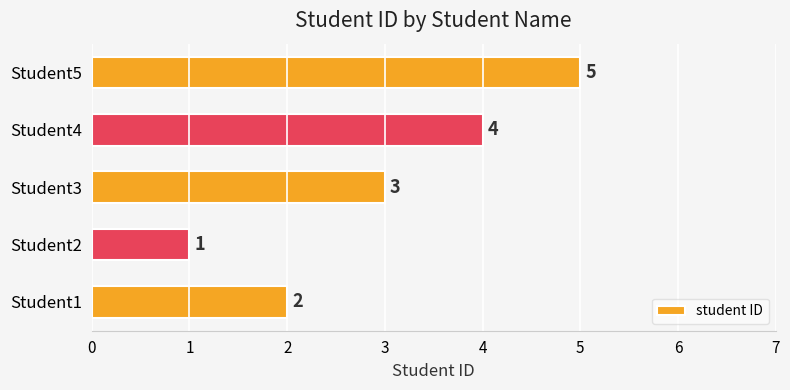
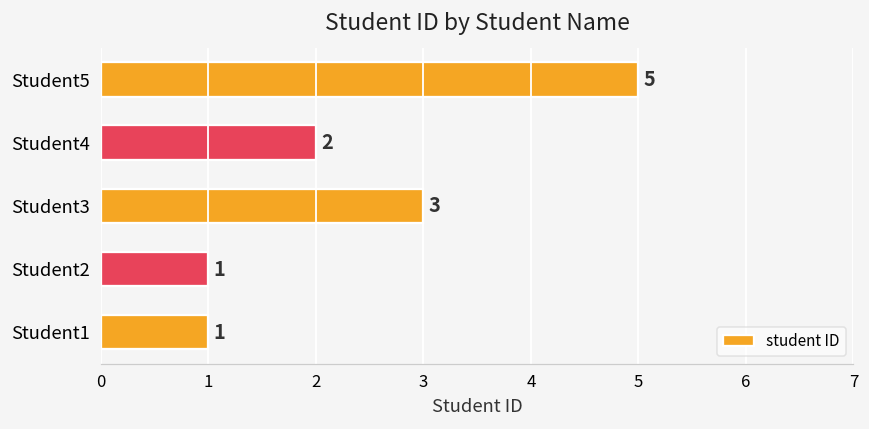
  {
    "Student5": 5,
-   "Student4": 4,
+   "Student4": 2,
    "Student3": 3,
    "Student2": 1,
-   "Student1": 2
+   "Student1": 1
  }
